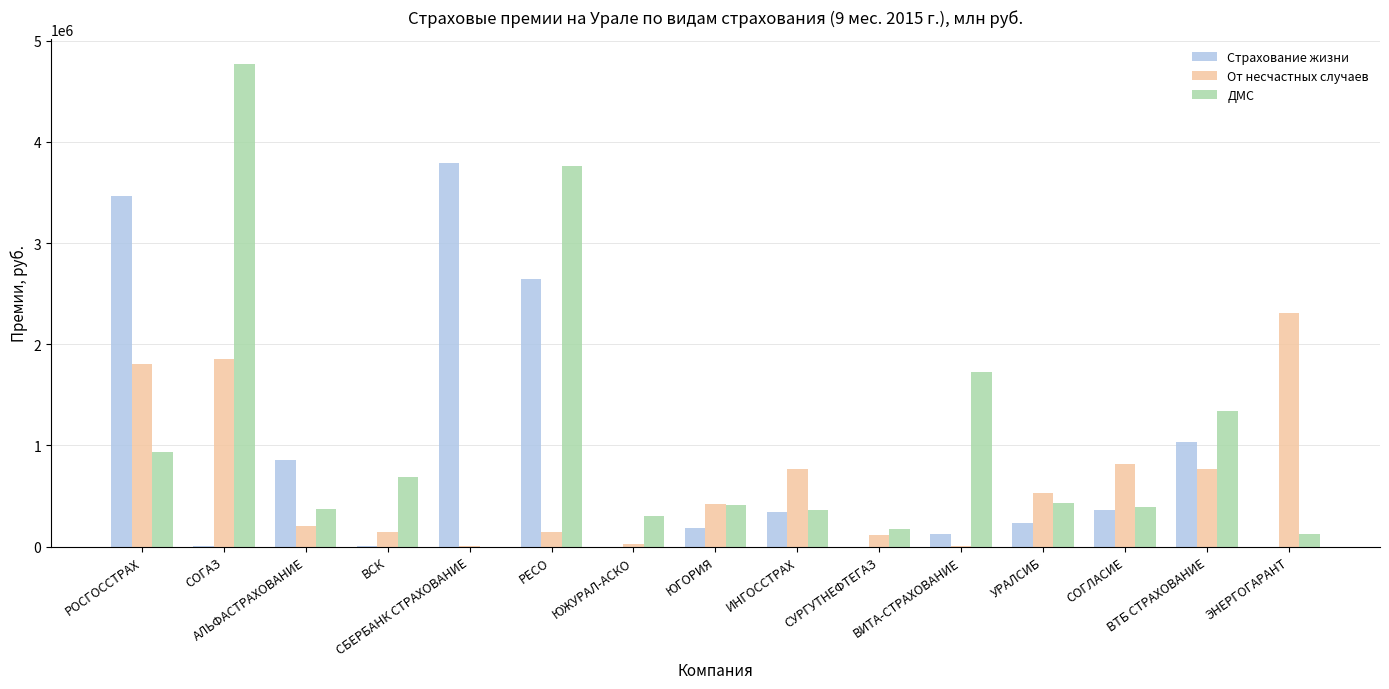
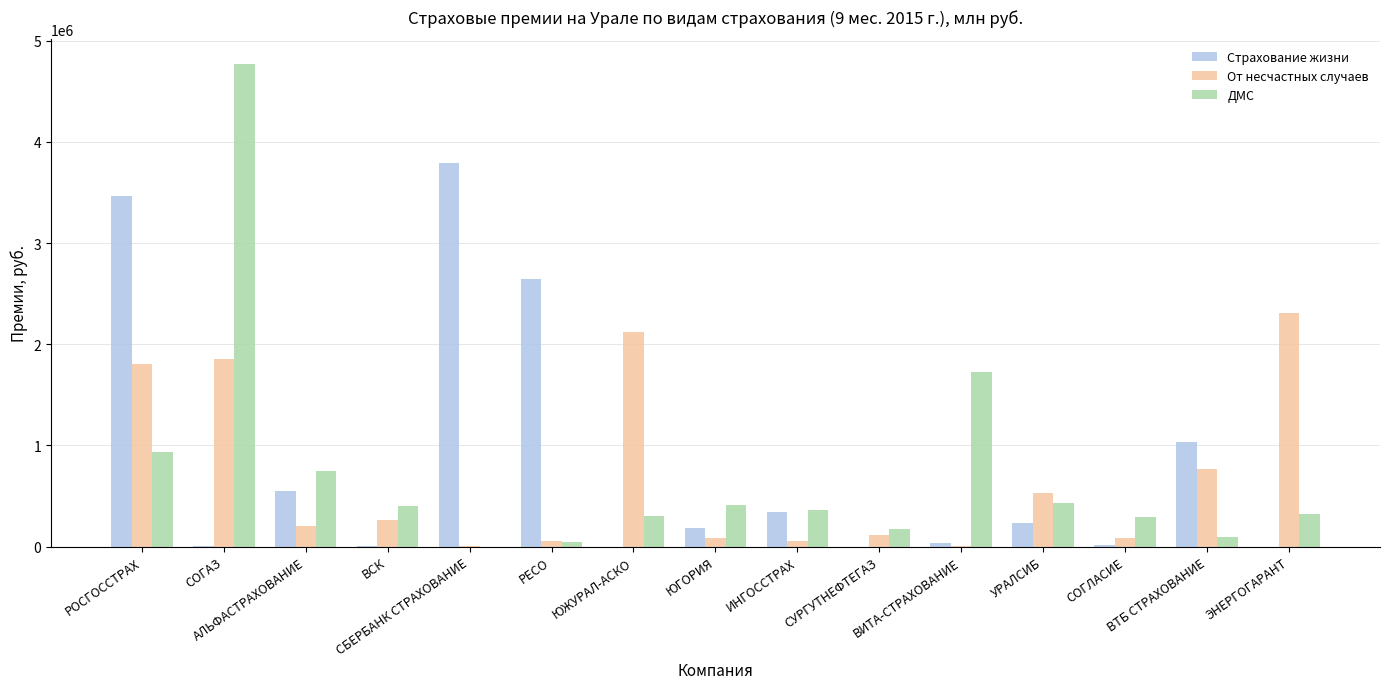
  {
    "Страхование жизни": {
      "РОСГОССТРАХ": 3470000,
-     "АЛЬФАСТРАХОВАНИЕ": 860000,
+     "АЛЬФАСТРАХОВАНИЕ": 550000,
      "СБЕРБАНК СТРАХОВАНИЕ": 3790000,
      "РЕСО": 2640000,
      "ЮЖУРАЛ-АСКО": 0,
      "ЮГОРИЯ": 190000,
      "ИНГОССТРАХ": 340000,
      "СУРГУТНЕФТЕГАЗ": 0,
-     "ВИТА-СТРАХОВАНИЕ": 120000,
+     "ВИТА-СТРАХОВАНИЕ": 40000,
      "УРАЛСИБ": 230000,
-     "СОГЛАСИЕ": 370000,
+     "СОГЛАСИЕ": 10000,
      "ВТБ СТРАХОВАНИЕ": 1030000,
      "ЭНЕРГОГАРАНТ": 0
    },
    "От несчастных случаев": {
      "РОСГОССТРАХ": 1810000,
      "СОГАЗ": 1850000,
      "АЛЬФАСТРАХОВАНИЕ": 200000,
-     "ВСК": 140000,
-     "РЕСО": 150000,
-     "ЮЖУРАЛ-АСКО": 30000,
-     "ЮГОРИЯ": 420000,
-     "ИНГОССТРАХ": 770000,
+     "ВСК": 260000,
+     "РЕСО": 50000,
+     "ЮЖУРАЛ-АСКО": 2120000,
+     "ЮГОРИЯ": 80000,
+     "ИНГОССТРАХ": 60000,
      "СУРГУТНЕФТЕГАЗ": 120000,
      "УРАЛСИБ": 530000,
-     "СОГЛАСИЕ": 820000,
+     "СОГЛАСИЕ": 90000,
      "ВТБ СТРАХОВАНИЕ": 760000,
      "ЭНЕРГОГАРАНТ": 2310000
    },
    "ДМС": {
      "РОСГОССТРАХ": 940000,
      "СОГАЗ": 4780000,
-     "АЛЬФАСТРАХОВАНИЕ": 370000,
-     "ВСК": 690000,
+     "АЛЬФАСТРАХОВАНИЕ": 750000,
+     "ВСК": 400000,
      "СБЕРБАНК СТРАХОВАНИЕ": 0,
-     "РЕСО": 3770000,
+     "РЕСО": 50000,
      "ЮЖУРАЛ-АСКО": 300000,
      "ЮГОРИЯ": 410000,
      "ИНГОССТРАХ": 360000,
      "СУРГУТНЕФТЕГАЗ": 180000,
      "ВИТА-СТРАХОВАНИЕ": 1720000,
      "УРАЛСИБ": 430000,
-     "СОГЛАСИЕ": 390000,
-     "ВТБ СТРАХОВАНИЕ": 1340000,
-     "ЭНЕРГОГАРАНТ": 120000
+     "СОГЛАСИЕ": 290000,
+     "ВТБ СТРАХОВАНИЕ": 90000,
+     "ЭНЕРГОГАРАНТ": 320000
    }
  }
